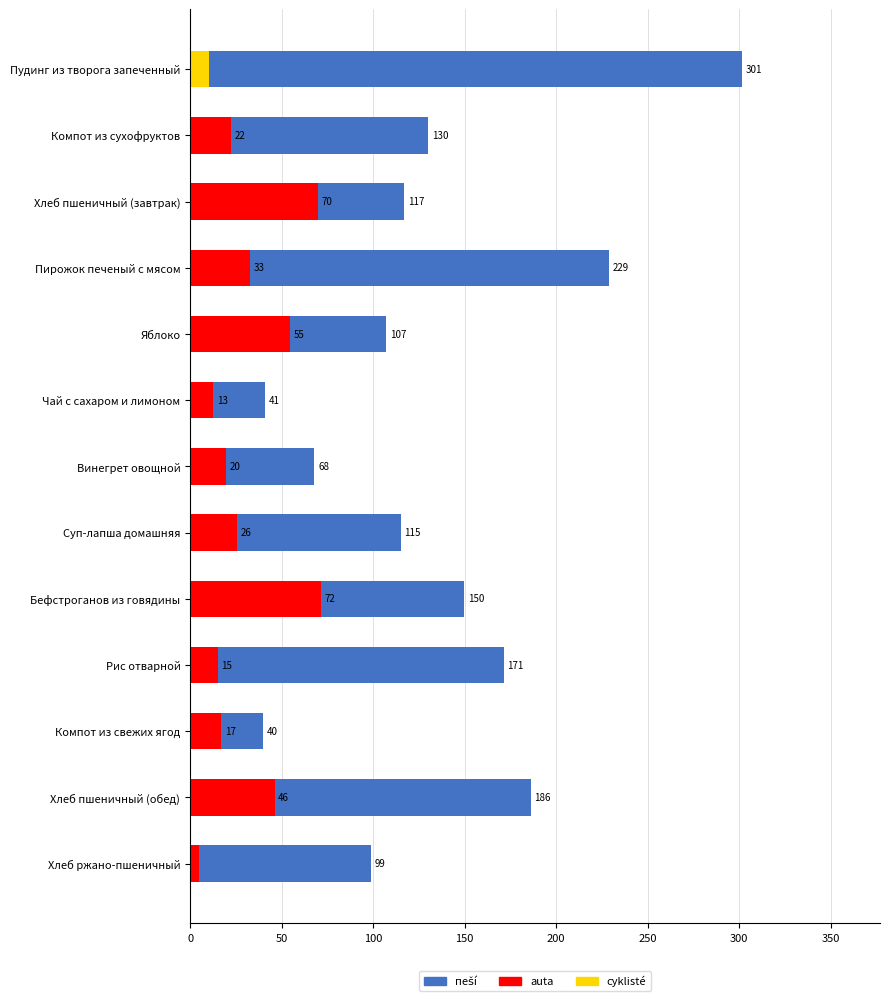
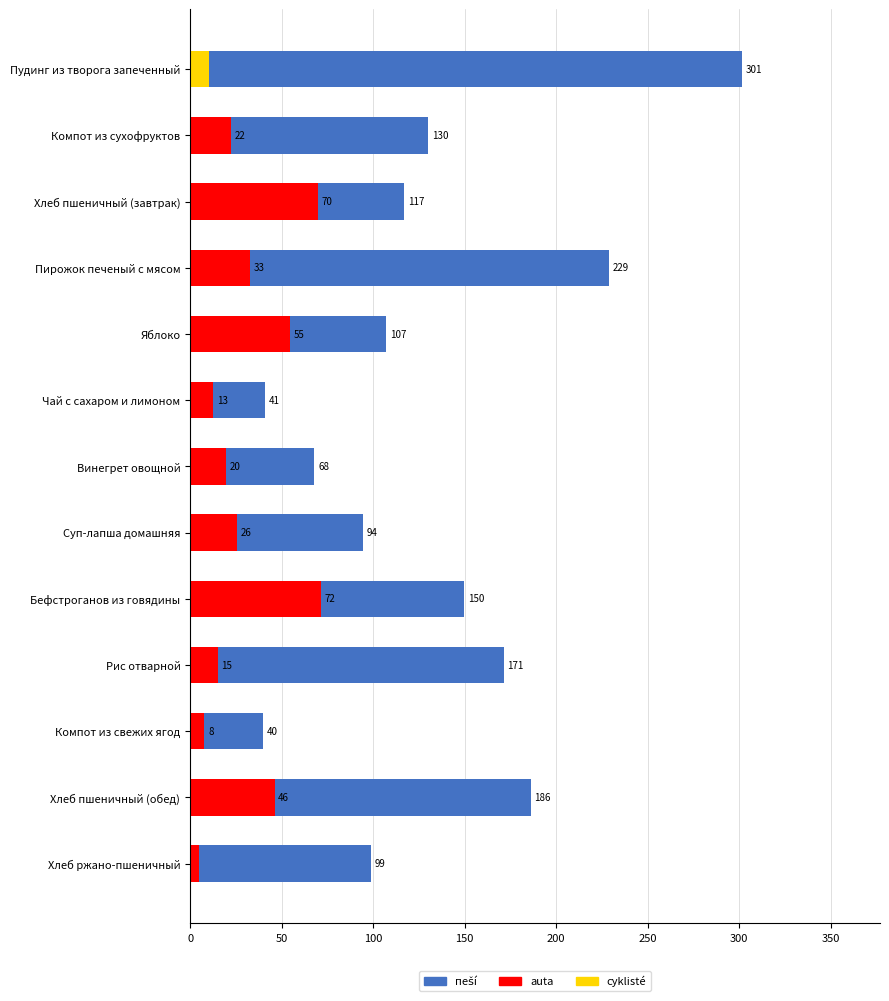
  {
    "пеší": {
      "Пудинг из творога запеченный": 301,
      "Компот из сухофруктов": 130,
      "Хлеб пшеничный (завтрак)": 117,
      "Пирожок печеный с мясом": 229,
      "Яблоко": 107,
      "Чай с сахаром и лимоном": 41,
      "Винегрет овощной": 68,
-     "Суп-лапша домашняя": 115,
+     "Суп-лапша домашняя": 94,
      "Бефстроганов из говядины": 150,
      "Рис отварной": 171,
      "Компот из свежих ягод": 40,
      "Хлеб пшеничный (обед)": 186,
      "Хлеб ржано-пшеничный": 99
    },
    "auta": {
-     "Компот из свежих ягод": 17
+     "Компот из свежих ягод": 8
    }
  }
